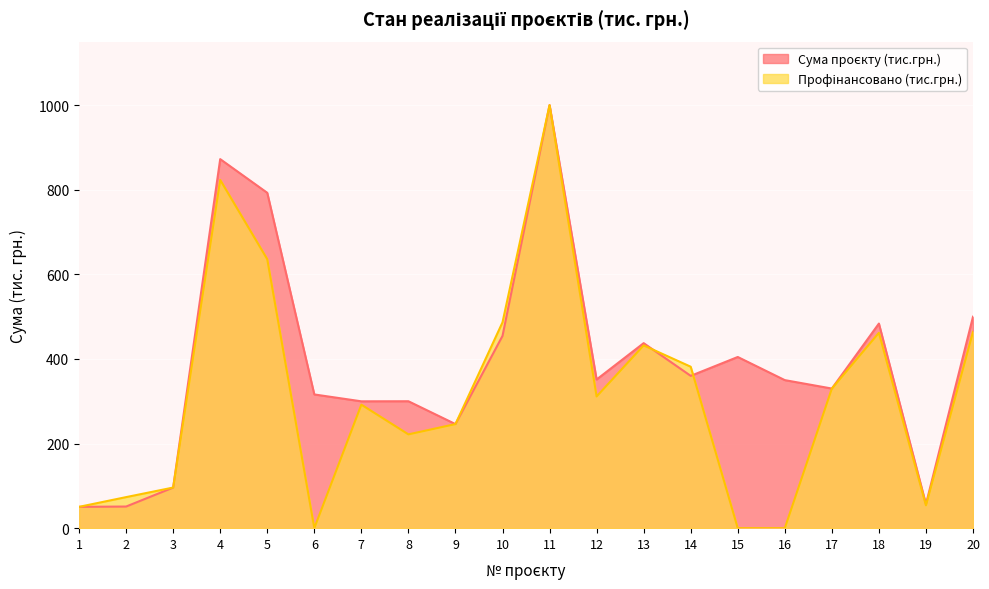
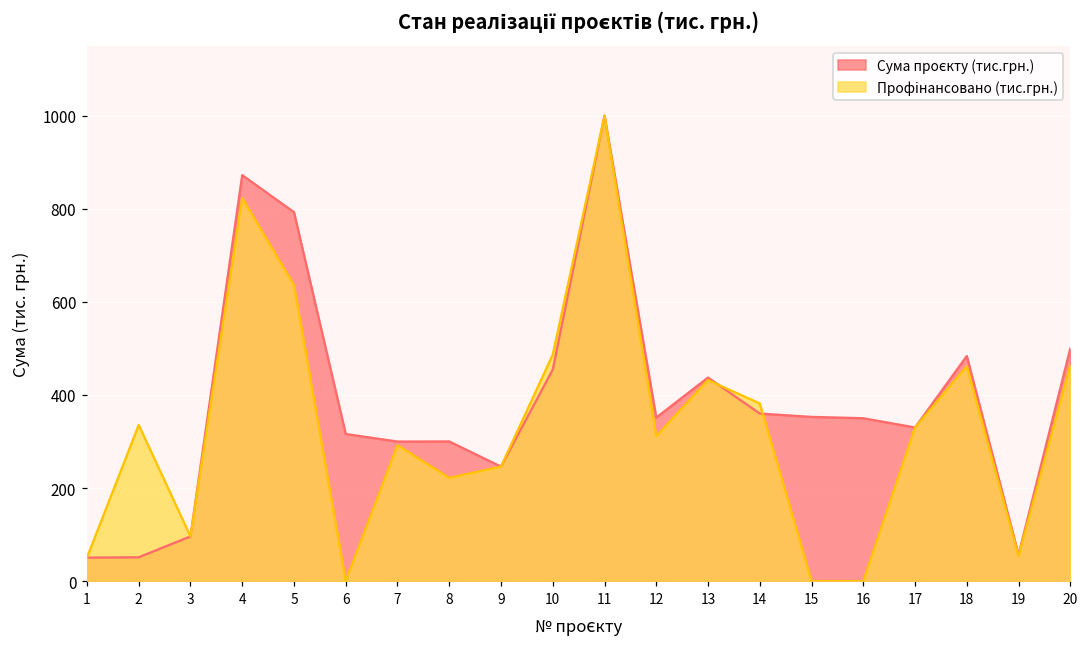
  {
    "Сума проєкту (тис.грн.)": {
      "2": 50,
      "4": 870,
      "5": 790,
      "6": 320,
      "7": 300,
      "8": 300,
      "10": 450,
      "12": 350,
      "14": 360,
-     "15": 400,
+     "15": 350,
      "16": 350,
      "18": 480,
      "20": 500
    },
    "Профінансовано (тис.грн.)": {
-     "2": 70,
+     "2": 340,
      "4": 820,
      "5": 640,
      "6": 0,
      "7": 290,
      "8": 220,
      "10": 490,
      "12": 310,
      "14": 380,
      "15": 0,
      "16": 0,
      "18": 460,
      "20": 460
    }
  }
